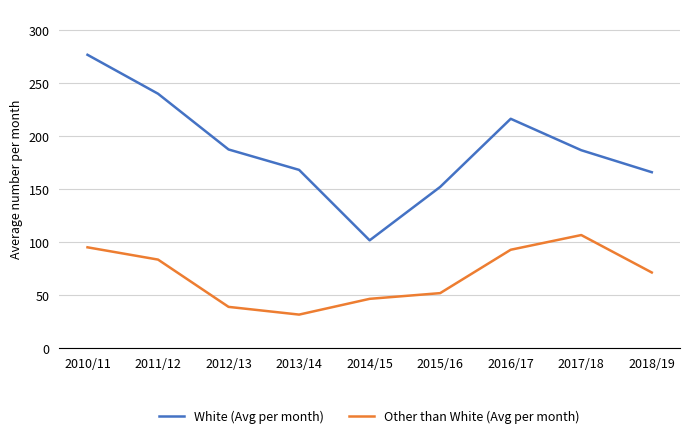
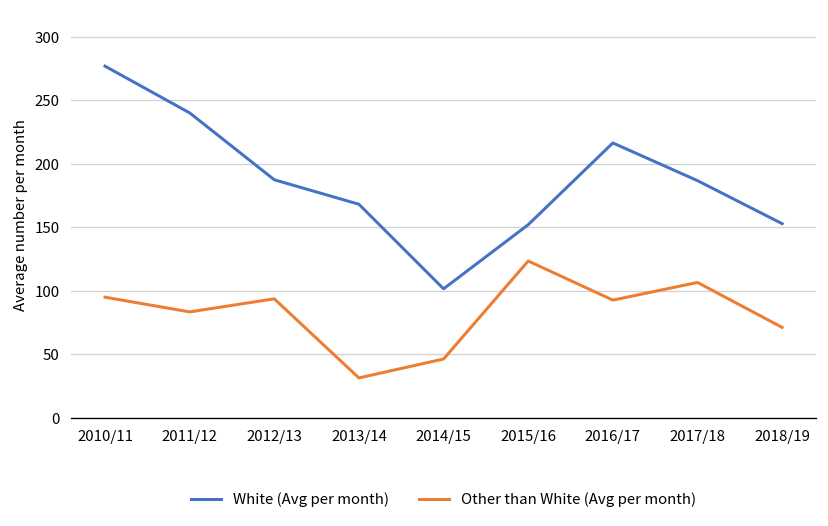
  {
    "White (Avg per month)": {
      "2010/11": 277,
      "2011/12": 240,
      "2012/13": 187,
      "2013/14": 168,
      "2014/15": 102,
      "2015/16": 152,
      "2016/17": 216,
      "2017/18": 187,
-     "2018/19": 166
+     "2018/19": 153
    },
    "Other than White (Avg per month)": {
      "2010/11": 95,
      "2011/12": 83,
-     "2012/13": 39,
+     "2012/13": 94,
      "2013/14": 31,
      "2014/15": 46,
-     "2015/16": 52,
+     "2015/16": 123,
      "2016/17": 93,
      "2017/18": 107,
      "2018/19": 71
    }
  }
